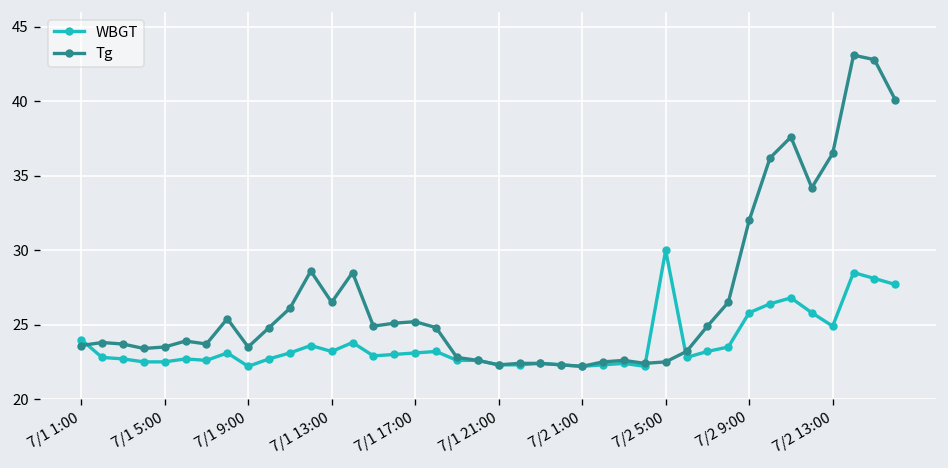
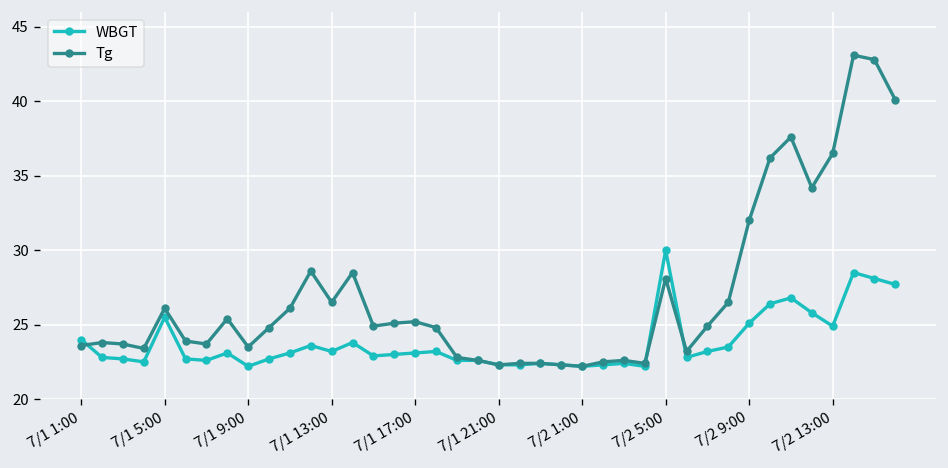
  {
    "WBGT": {
      "7/1 1:00": 24.0,
-     "7/1 5:00": 22.5,
+     "7/1 5:00": 25.5,
      "7/1 9:00": 22.2,
      "7/1 13:00": 23.2,
      "7/1 17:00": 23.1,
      "7/2 5:00": 30.0,
-     "7/2 9:00": 25.8,
+     "7/2 9:00": 25.1,
      "7/2 13:00": 24.9
    },
    "Tg": {
      "7/1 1:00": 23.6,
-     "7/1 5:00": 23.5,
+     "7/1 5:00": 26.1,
      "7/1 9:00": 23.5,
      "7/1 13:00": 26.5,
      "7/1 17:00": 25.2,
-     "7/2 5:00": 22.5,
+     "7/2 5:00": 28.1,
      "7/2 9:00": 32.0,
      "7/2 13:00": 36.5
    }
  }
